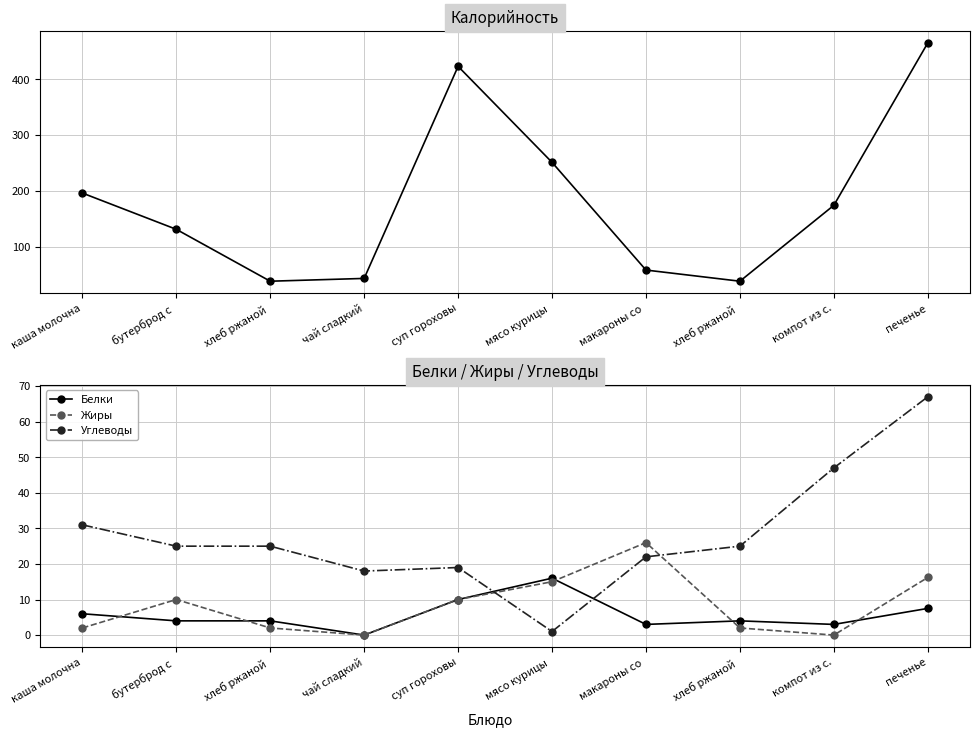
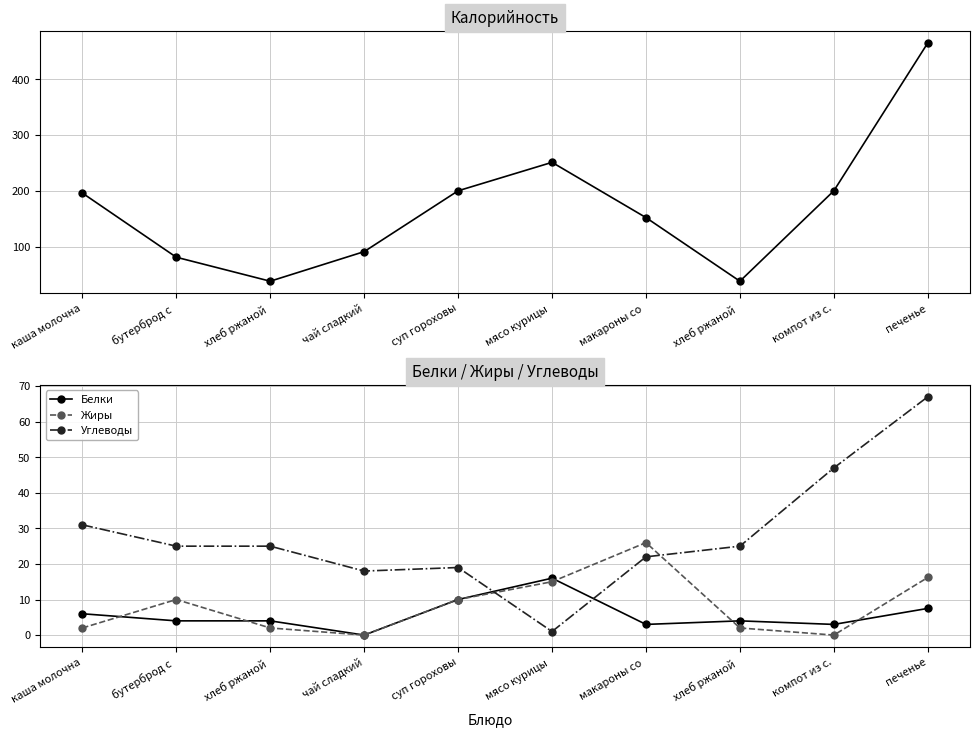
  {
    "Калорийность": {
      "каша молочна": 200,
-     "бутерброд с": 130,
-     "чай сладкий": 40,
-     "суп гороховы": 420,
+     "бутерброд с": 80,
+     "чай сладкий": 90,
+     "суп гороховы": 200,
      "мясо курицы": 250,
-     "макароны со": 60,
-     "компот из с.": 170,
+     "макароны со": 150,
+     "компот из с.": 200,
      "печенье": 470
    },
    "Белки / Жиры / Углеводы": {
      "Жиры": {
        "каша молочна": 2,
        "бутерброд с": 10,
        "мясо курицы": 15,
        "макароны со": 26,
        "компот из с.": 0,
        "печенье": 16
      }
    }
  }
